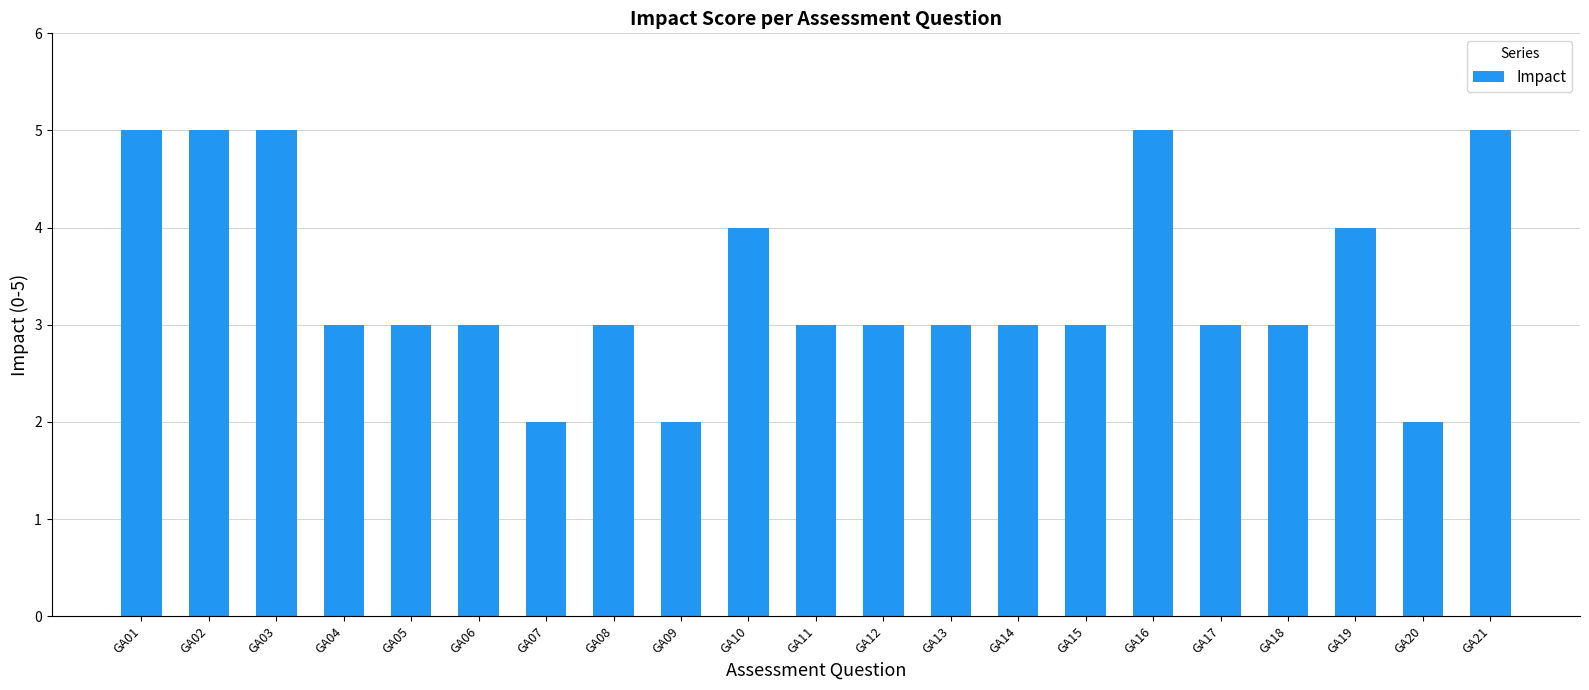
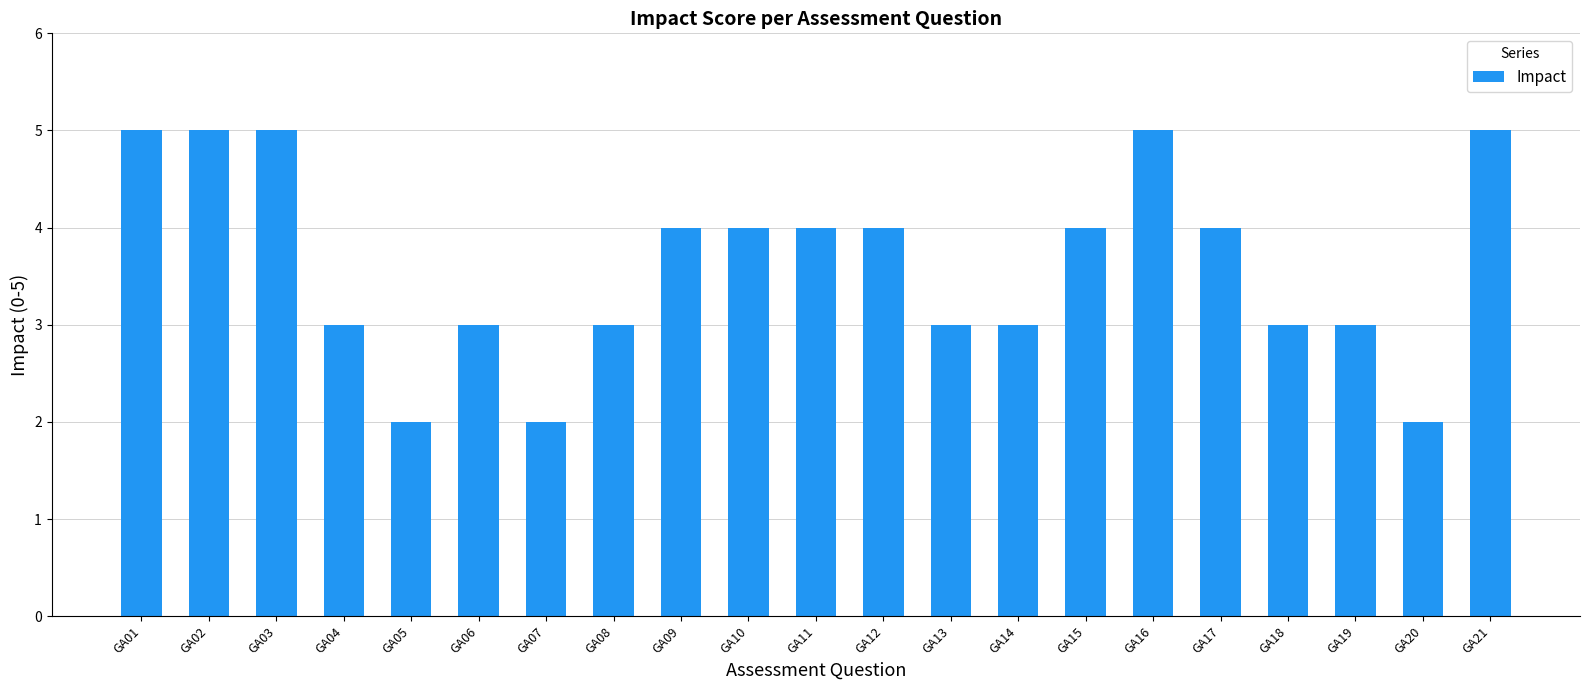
  {
    "GA01": 5,
    "GA02": 5,
    "GA03": 5,
    "GA04": 3,
-   "GA05": 3,
+   "GA05": 2,
    "GA06": 3,
    "GA07": 2,
    "GA08": 3,
-   "GA09": 2,
+   "GA09": 4,
    "GA10": 4,
-   "GA11": 3,
-   "GA12": 3,
+   "GA11": 4,
+   "GA12": 4,
    "GA13": 3,
    "GA14": 3,
-   "GA15": 3,
+   "GA15": 4,
    "GA16": 5,
-   "GA17": 3,
+   "GA17": 4,
    "GA18": 3,
-   "GA19": 4,
+   "GA19": 3,
    "GA20": 2,
    "GA21": 5
  }
